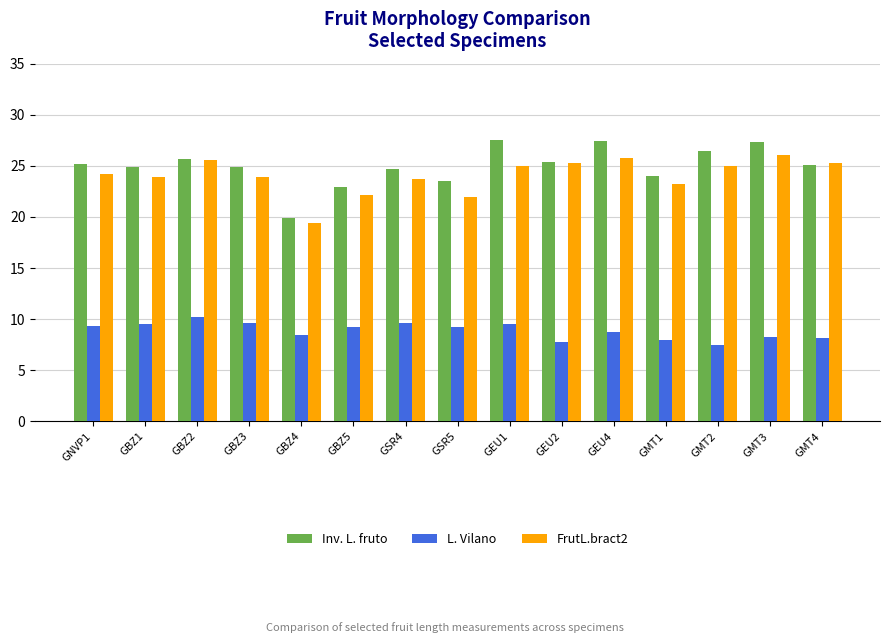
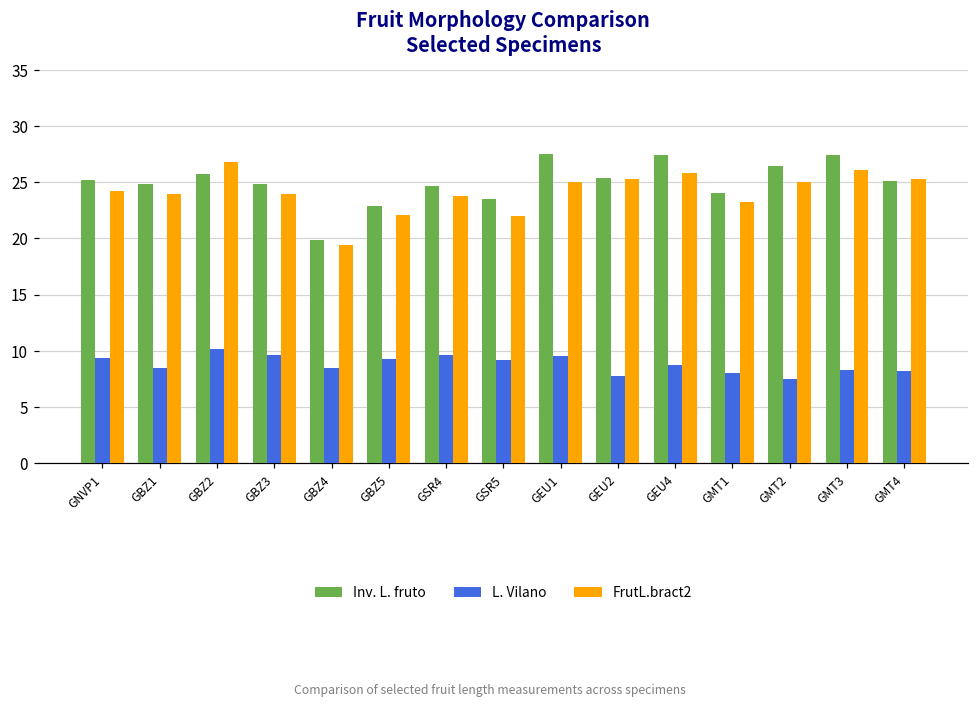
  {
    "Inv. L. fruto": {
      "GNVP1": 25.2,
      "GBZ1": 24.9,
      "GBZ2": 25.7,
      "GBZ3": 24.9,
      "GBZ4": 19.9,
      "GBZ5": 22.9,
      "GSR4": 24.7,
      "GSR5": 23.5,
      "GEU1": 27.5,
      "GEU2": 25.4,
      "GEU4": 27.4,
      "GMT1": 24.0,
      "GMT2": 26.4,
      "GMT3": 27.4,
      "GMT4": 25.1
    },
    "L. Vilano": {
      "GNVP1": 9.4,
-     "GBZ1": 9.5,
+     "GBZ1": 8.5,
      "GBZ2": 10.2,
      "GBZ3": 9.6,
      "GBZ4": 8.5,
      "GBZ5": 9.2,
      "GSR4": 9.7,
      "GSR5": 9.2,
      "GEU1": 9.6,
      "GEU2": 7.7,
      "GEU4": 8.7,
      "GMT1": 8.0,
      "GMT2": 7.5,
      "GMT3": 8.3,
      "GMT4": 8.2
    },
    "FrutL.bract2": {
      "GNVP1": 24.2,
      "GBZ1": 24.0,
-     "GBZ2": 25.6,
+     "GBZ2": 26.8,
      "GBZ3": 24.0,
      "GBZ4": 19.5,
      "GBZ5": 22.1,
      "GSR4": 23.7,
      "GSR5": 22.0,
      "GEU1": 25.0,
      "GEU2": 25.3,
      "GEU4": 25.8,
      "GMT1": 23.3,
      "GMT2": 25.0,
      "GMT3": 26.1,
      "GMT4": 25.3
    }
  }
